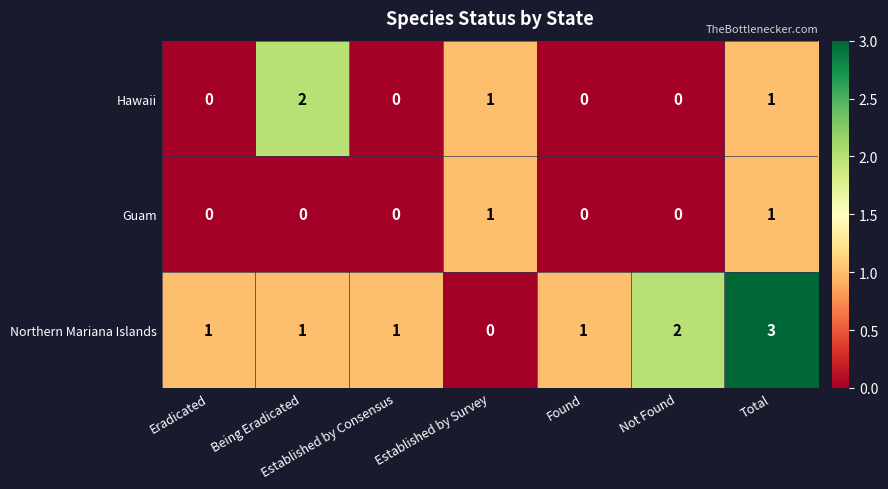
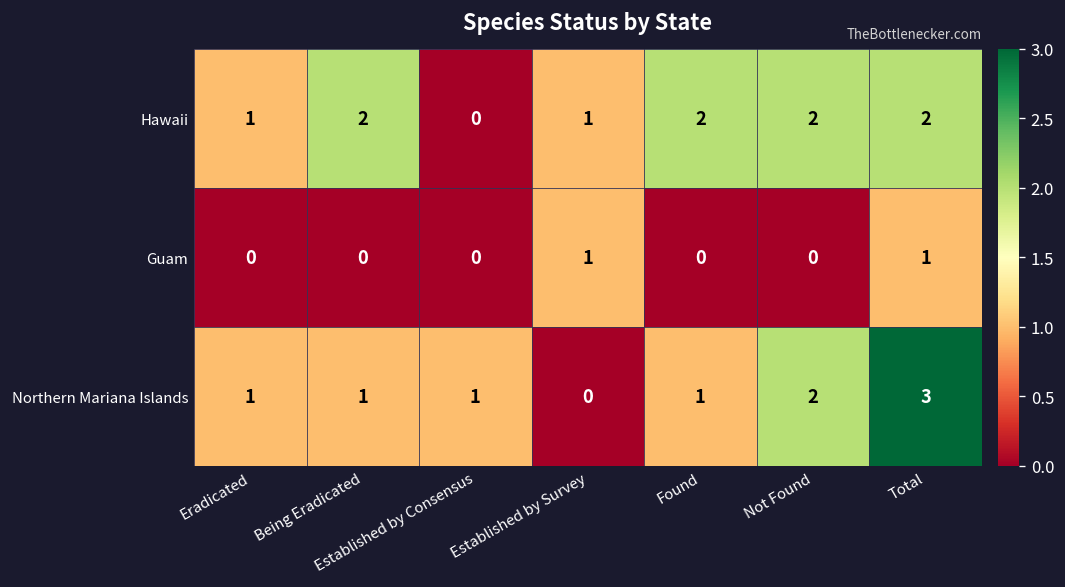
  {
    "Hawaii": {
-     "Eradicated": 0,
+     "Eradicated": 1,
      "Being Eradicated": 2,
      "Established by Consensus": 0,
      "Established by Survey": 1,
-     "Found": 0,
-     "Not Found": 0,
-     "Total": 1
+     "Found": 2,
+     "Not Found": 2,
+     "Total": 2
    },
    "Guam": {
      "Eradicated": 0,
      "Being Eradicated": 0,
      "Established by Consensus": 0,
      "Established by Survey": 1,
      "Found": 0,
      "Not Found": 0,
      "Total": 1
    },
    "Northern Mariana Islands": {
      "Eradicated": 1,
      "Being Eradicated": 1,
      "Established by Consensus": 1,
      "Established by Survey": 0,
      "Found": 1,
      "Not Found": 2,
      "Total": 3
    }
  }
